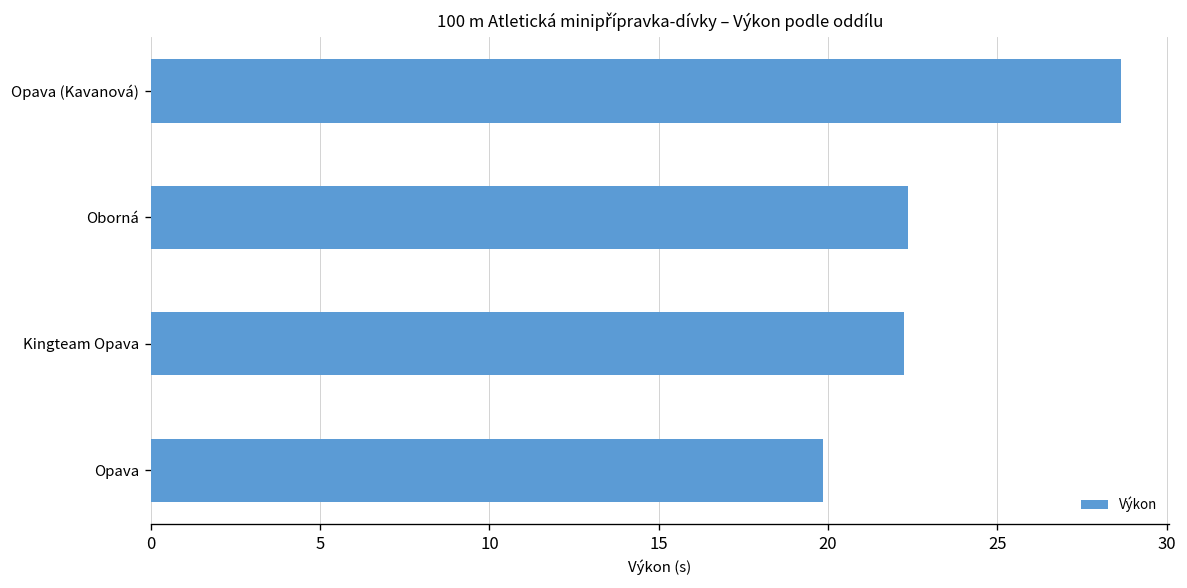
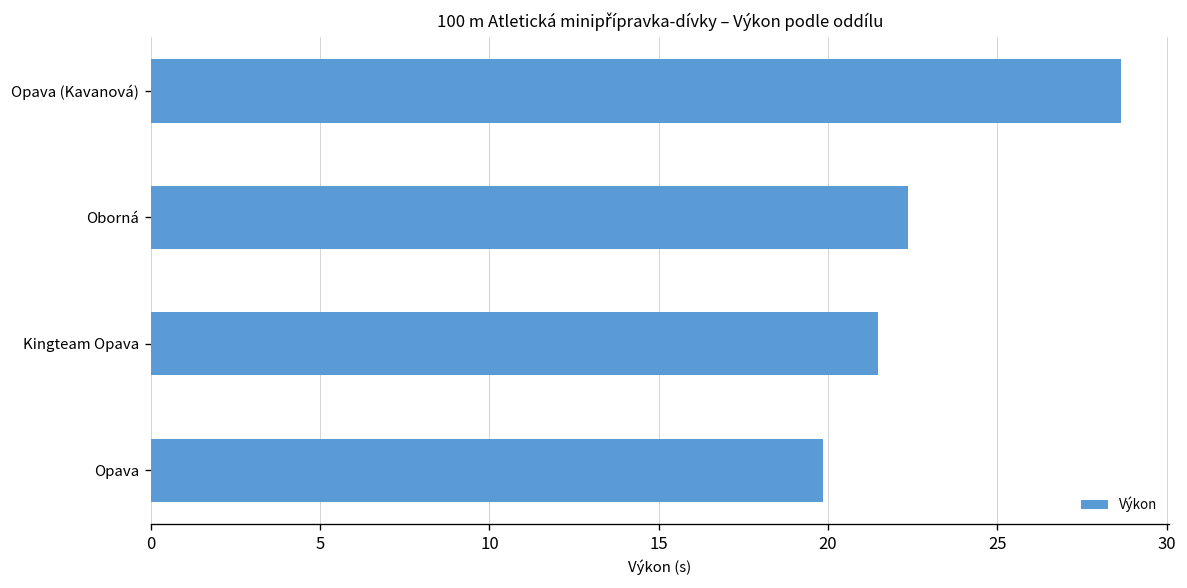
  {
    "Opava (Kavanová)": 28.6,
    "Oborná": 22.4,
-   "Kingteam Opava": 22.2,
+   "Kingteam Opava": 21.5,
    "Opava": 19.9
  }
